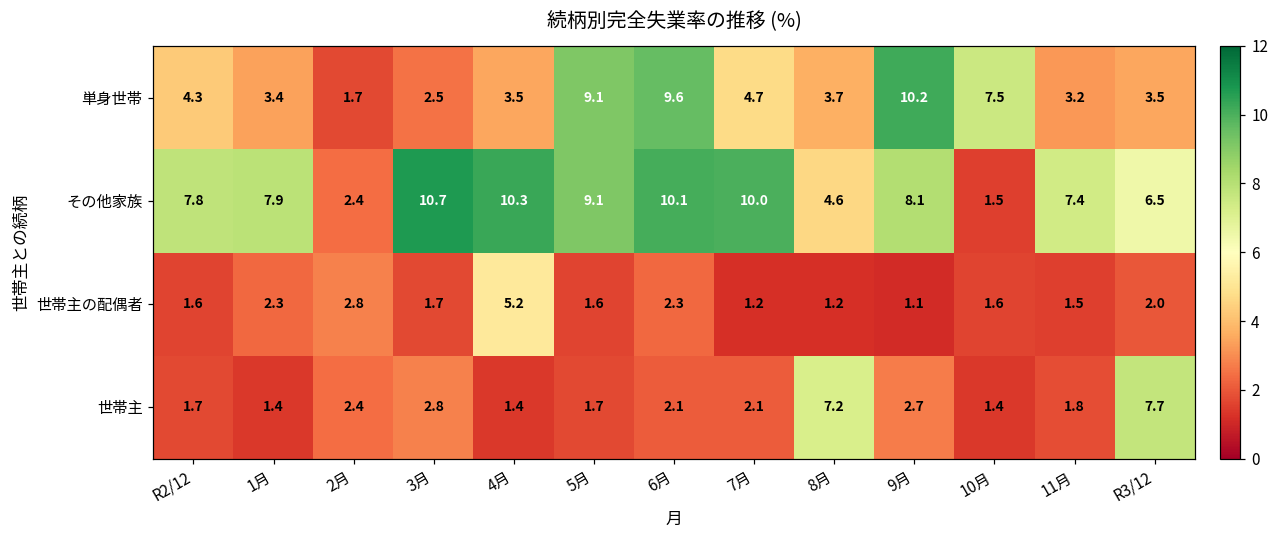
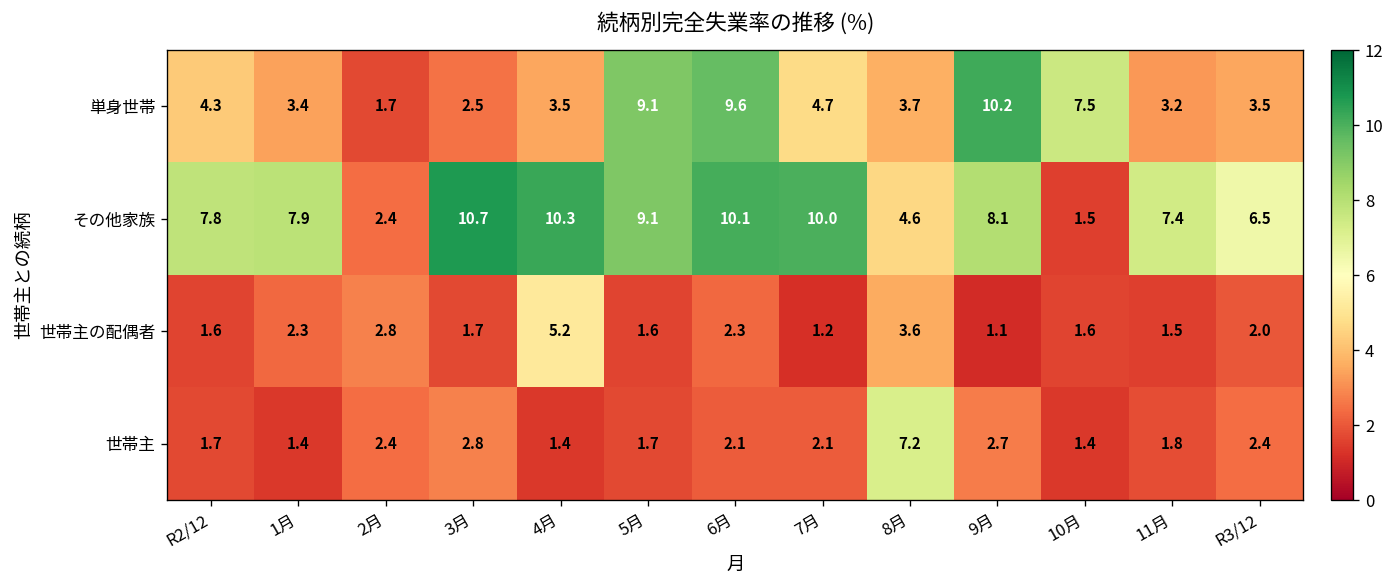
  {
    "単身世帯": {
      "R2/12": 4.3,
      "1月": 3.4,
      "2月": 1.7,
      "3月": 2.5,
      "4月": 3.5,
      "5月": 9.1,
      "6月": 9.6,
      "7月": 4.7,
      "8月": 3.7,
      "9月": 10.2,
      "10月": 7.5,
      "11月": 3.2,
      "R3/12": 3.5
    },
    "その他家族": {
      "R2/12": 7.8,
      "1月": 7.9,
      "2月": 2.4,
      "3月": 10.7,
      "4月": 10.3,
      "5月": 9.1,
      "6月": 10.1,
      "7月": 10.0,
      "8月": 4.6,
      "9月": 8.1,
      "10月": 1.5,
      "11月": 7.4,
      "R3/12": 6.5
    },
    "世帯主の配偶者": {
      "R2/12": 1.6,
      "1月": 2.3,
      "2月": 2.8,
      "3月": 1.7,
      "4月": 5.2,
      "5月": 1.6,
      "6月": 2.3,
      "7月": 1.2,
-     "8月": 1.2,
+     "8月": 3.6,
      "9月": 1.1,
      "10月": 1.6,
      "11月": 1.5,
      "R3/12": 2.0
    },
    "世帯主": {
      "R2/12": 1.7,
      "1月": 1.4,
      "2月": 2.4,
      "3月": 2.8,
      "4月": 1.4,
      "5月": 1.7,
      "6月": 2.1,
      "7月": 2.1,
      "8月": 7.2,
      "9月": 2.7,
      "10月": 1.4,
      "11月": 1.8,
-     "R3/12": 7.7
+     "R3/12": 2.4
    }
  }
